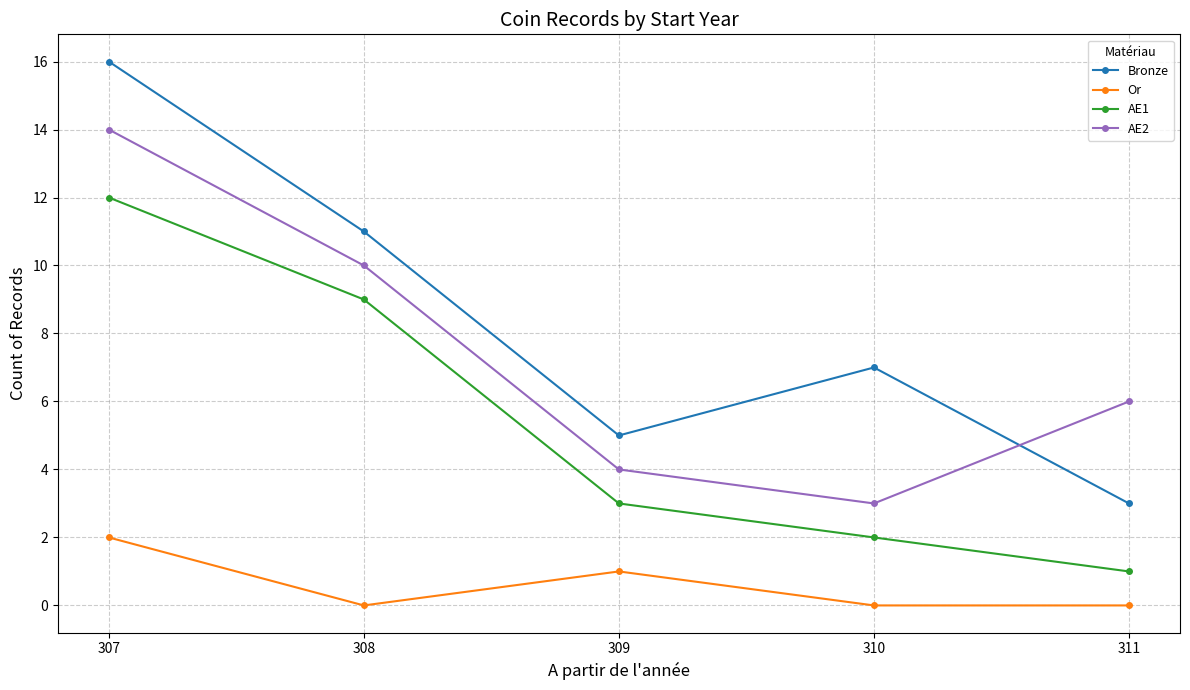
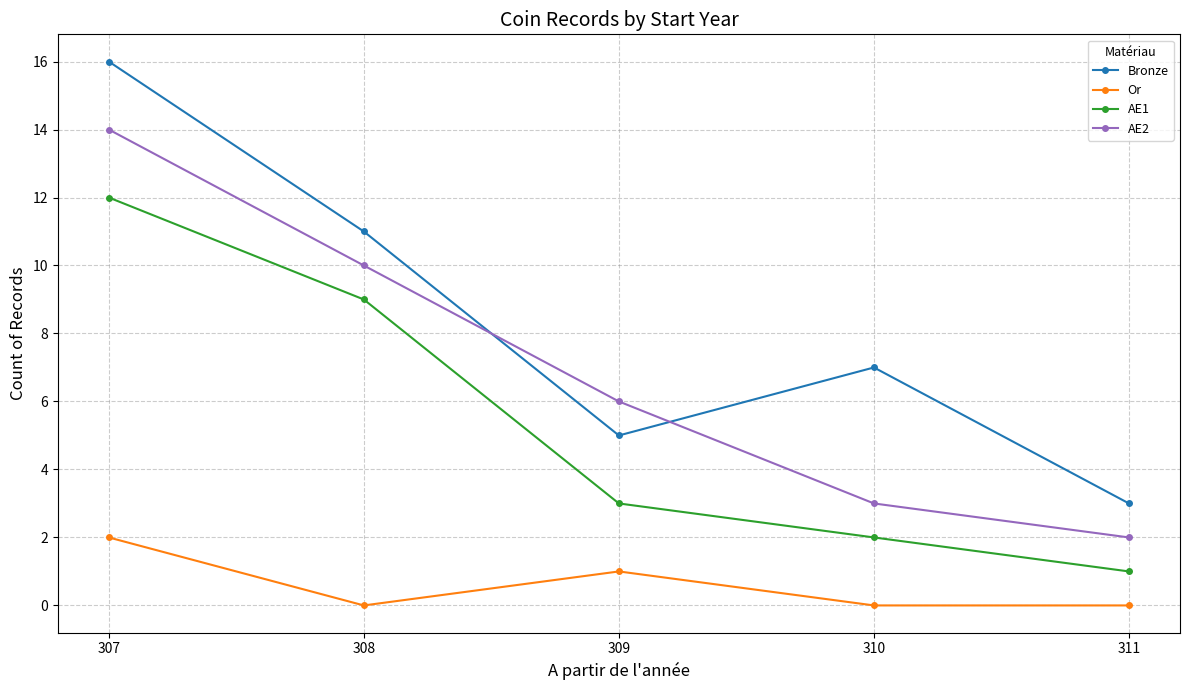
  {
    "Bronze": {
      "307": 16,
      "308": 11,
      "309": 5,
      "310": 7,
      "311": 3
    },
    "Or": {
      "307": 2,
      "308": 0,
      "309": 1,
      "310": 0,
      "311": 0
    },
    "AE1": {
      "307": 12,
      "308": 9,
      "309": 3,
      "310": 2,
      "311": 1
    },
    "AE2": {
      "307": 14,
      "308": 10,
-     "309": 4,
+     "309": 6,
      "310": 3,
-     "311": 6
+     "311": 2
    }
  }
